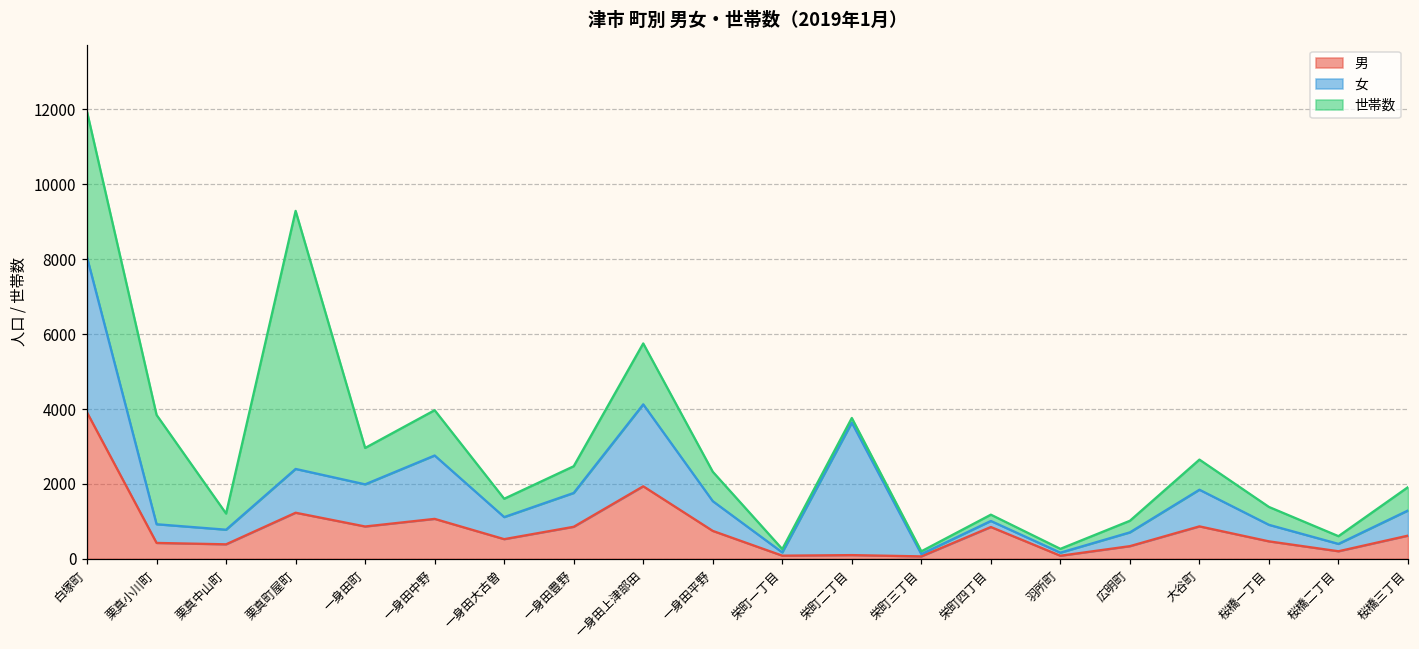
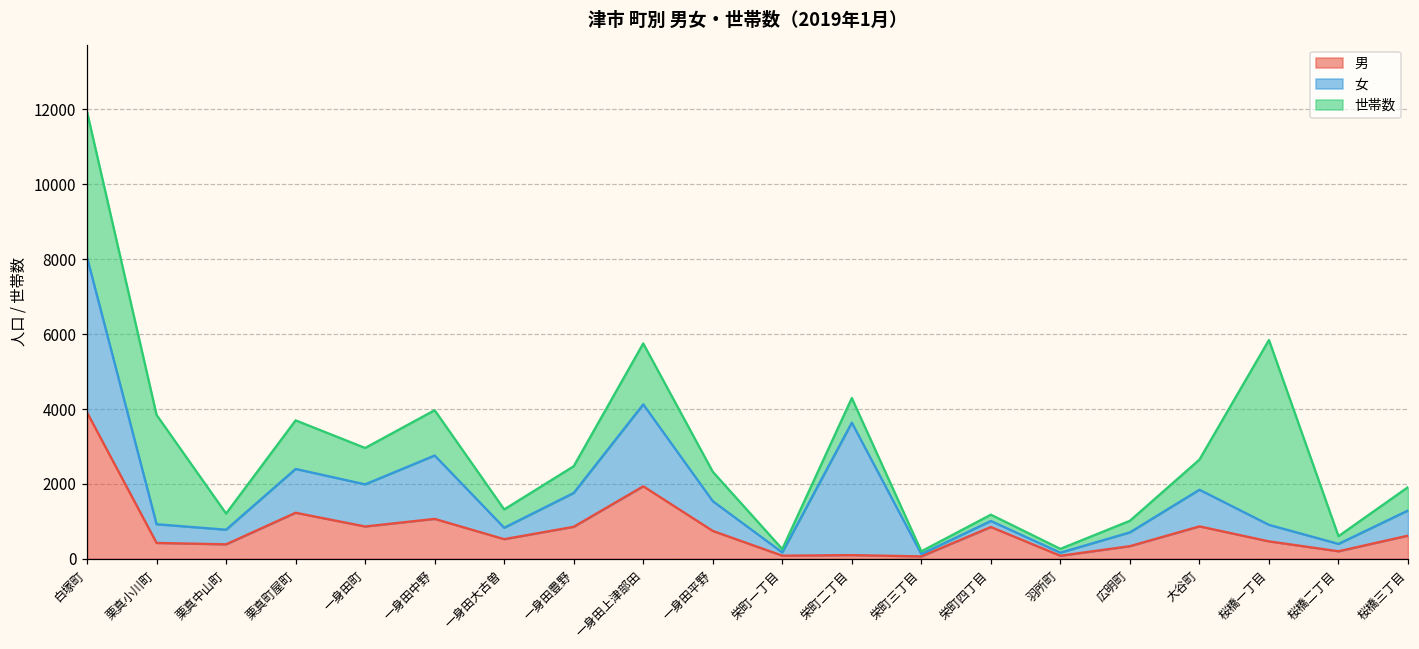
  {
    "男": {
      "白塚町": 3900,
      "栗真小川町": 400,
      "栗真中山町": 400,
      "栗真町屋町": 1200,
      "一身田町": 900,
      "一身田中野": 1100,
      "一身田大古曽": 500,
      "一身田豊野": 900,
      "一身田上津部田": 1900,
      "一身田平野": 700,
      "栄町一丁目": 100,
      "栄町二丁目": 100,
      "栄町四丁目": 900,
      "羽所町": 100,
      "広明町": 300,
      "大谷町": 900,
      "桜橋一丁目": 500,
      "桜橋二丁目": 200,
      "桜橋三丁目": 600
    },
    "女": {
      "白塚町": 4100,
      "栗真小川町": 500,
      "栗真中山町": 400,
      "栗真町屋町": 1200,
      "一身田町": 1100,
      "一身田中野": 1700,
-     "一身田大古曽": 600,
+     "一身田大古曽": 300,
      "一身田豊野": 900,
      "一身田上津部田": 2200,
      "一身田平野": 800,
      "栄町一丁目": 100,
      "栄町二丁目": 3500,
      "栄町四丁目": 200,
      "羽所町": 100,
      "広明町": 400,
      "大谷町": 1000,
      "桜橋一丁目": 400,
      "桜橋二丁目": 200,
      "桜橋三丁目": 700
    },
    "世帯数": {
      "白塚町": 3900,
      "栗真小川町": 2900,
      "栗真中山町": 400,
-     "栗真町屋町": 6900,
+     "栗真町屋町": 1300,
      "一身田町": 1000,
      "一身田中野": 1200,
      "一身田大古曽": 500,
      "一身田豊野": 700,
      "一身田上津部田": 1600,
      "一身田平野": 800,
      "栄町一丁目": 100,
-     "栄町二丁目": 100,
+     "栄町二丁目": 700,
      "栄町四丁目": 200,
      "羽所町": 100,
      "広明町": 300,
      "大谷町": 800,
-     "桜橋一丁目": 500,
+     "桜橋一丁目": 4900,
      "桜橋二丁目": 200,
      "桜橋三丁目": 600
    }
  }
